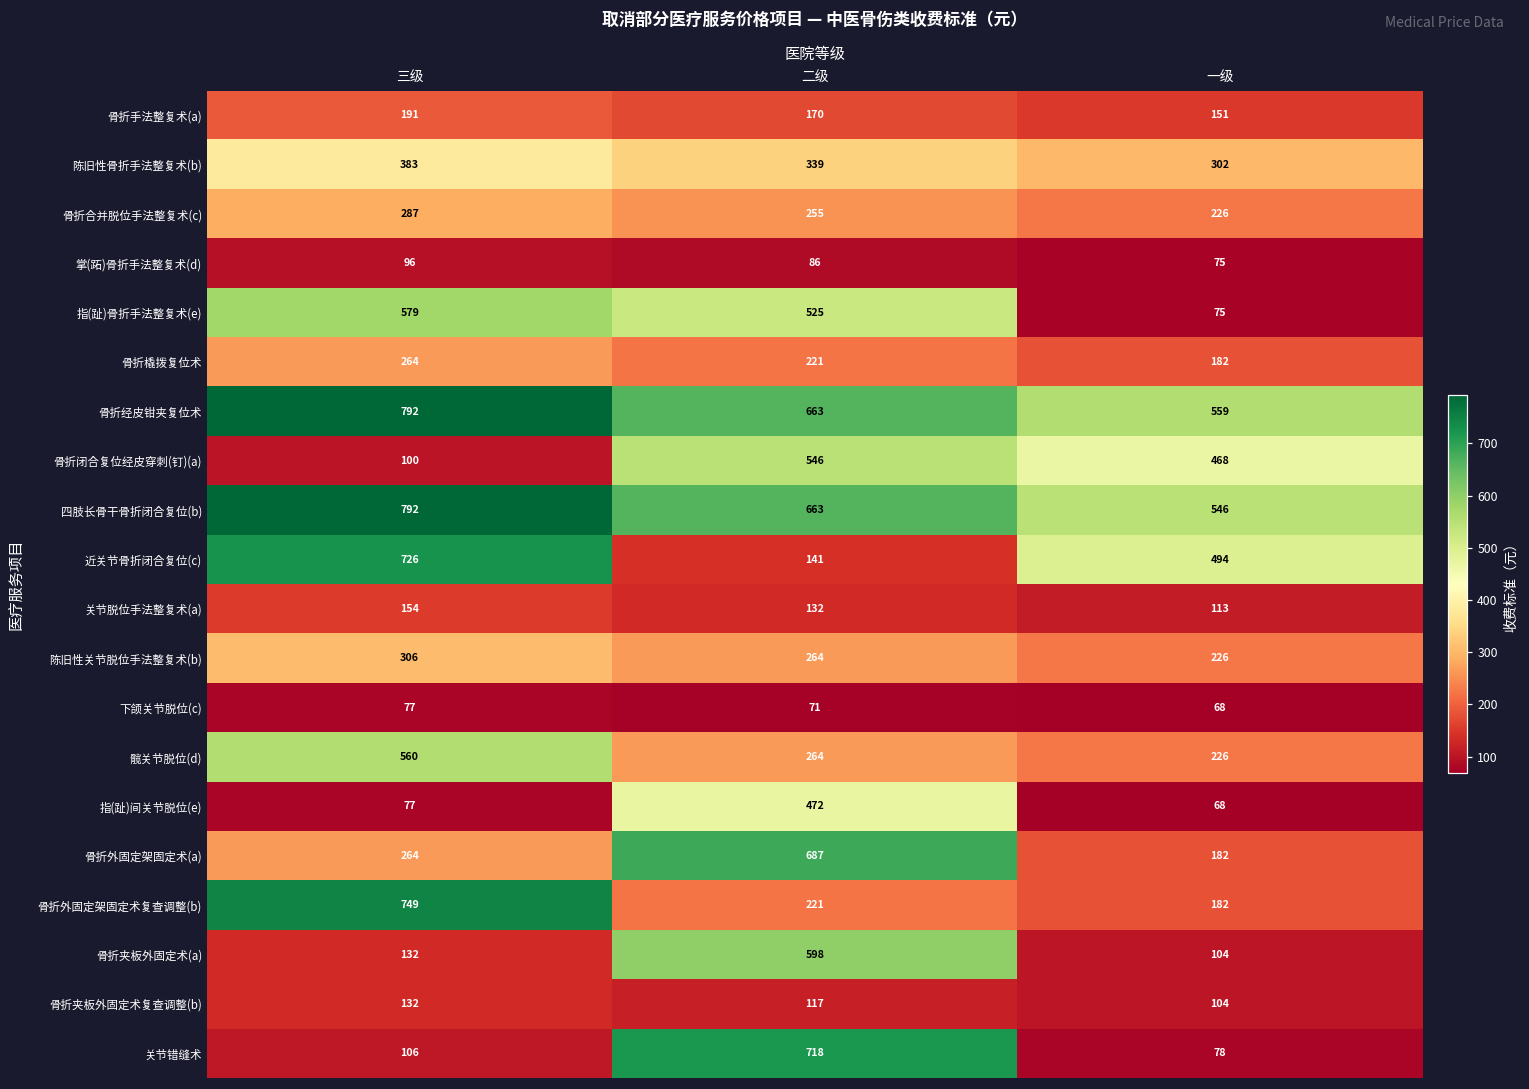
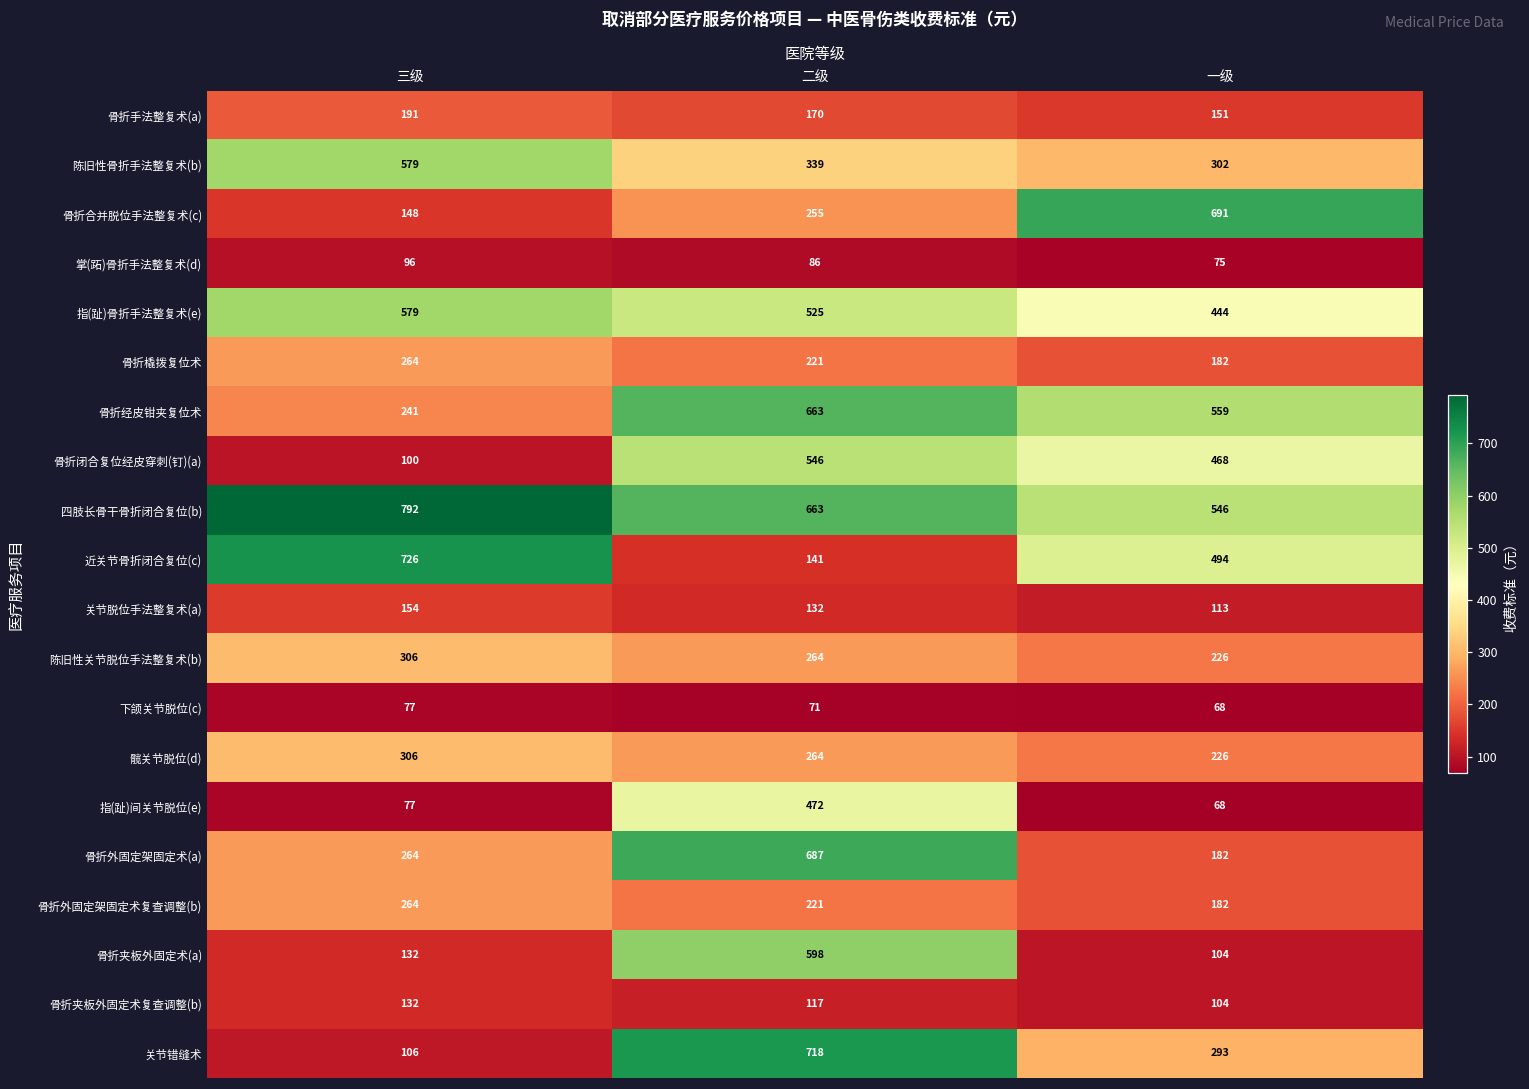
  {
    "骨折手法整复术(a)": {
      "三级": 191,
      "二级": 170,
      "一级": 151
    },
    "陈旧性骨折手法整复术(b)": {
-     "三级": 383,
+     "三级": 579,
      "二级": 339,
      "一级": 302
    },
    "骨折合并脱位手法整复术(c)": {
-     "三级": 287,
+     "三级": 148,
      "二级": 255,
-     "一级": 226
+     "一级": 691
    },
    "掌(跖)骨折手法整复术(d)": {
      "三级": 96,
      "二级": 86,
      "一级": 75
    },
    "指(趾)骨折手法整复术(e)": {
      "三级": 579,
      "二级": 525,
-     "一级": 75
+     "一级": 444
    },
    "骨折橇拨复位术": {
      "三级": 264,
      "二级": 221,
      "一级": 182
    },
    "骨折经皮钳夹复位术": {
-     "三级": 792,
+     "三级": 241,
      "二级": 663,
      "一级": 559
    },
    "骨折闭合复位经皮穿刺(钉)(a)": {
      "三级": 100,
      "二级": 546,
      "一级": 468
    },
    "四肢长骨干骨折闭合复位(b)": {
      "三级": 792,
      "二级": 663,
      "一级": 546
    },
    "近关节骨折闭合复位(c)": {
      "三级": 726,
      "二级": 141,
      "一级": 494
    },
    "关节脱位手法整复术(a)": {
      "三级": 154,
      "二级": 132,
      "一级": 113
    },
    "陈旧性关节脱位手法整复术(b)": {
      "三级": 306,
      "二级": 264,
      "一级": 226
    },
    "下颌关节脱位(c)": {
      "三级": 77,
      "二级": 71,
      "一级": 68
    },
    "髋关节脱位(d)": {
-     "三级": 560,
+     "三级": 306,
      "二级": 264,
      "一级": 226
    },
    "指(趾)间关节脱位(e)": {
      "三级": 77,
      "二级": 472,
      "一级": 68
    },
    "骨折外固定架固定术(a)": {
      "三级": 264,
      "二级": 687,
      "一级": 182
    },
    "骨折外固定架固定术复查调整(b)": {
-     "三级": 749,
+     "三级": 264,
      "二级": 221,
      "一级": 182
    },
    "骨折夹板外固定术(a)": {
      "三级": 132,
      "二级": 598,
      "一级": 104
    },
    "骨折夹板外固定术复查调整(b)": {
      "三级": 132,
      "二级": 117,
      "一级": 104
    },
    "关节错缝术": {
      "三级": 106,
      "二级": 718,
-     "一级": 78
+     "一级": 293
    }
  }
